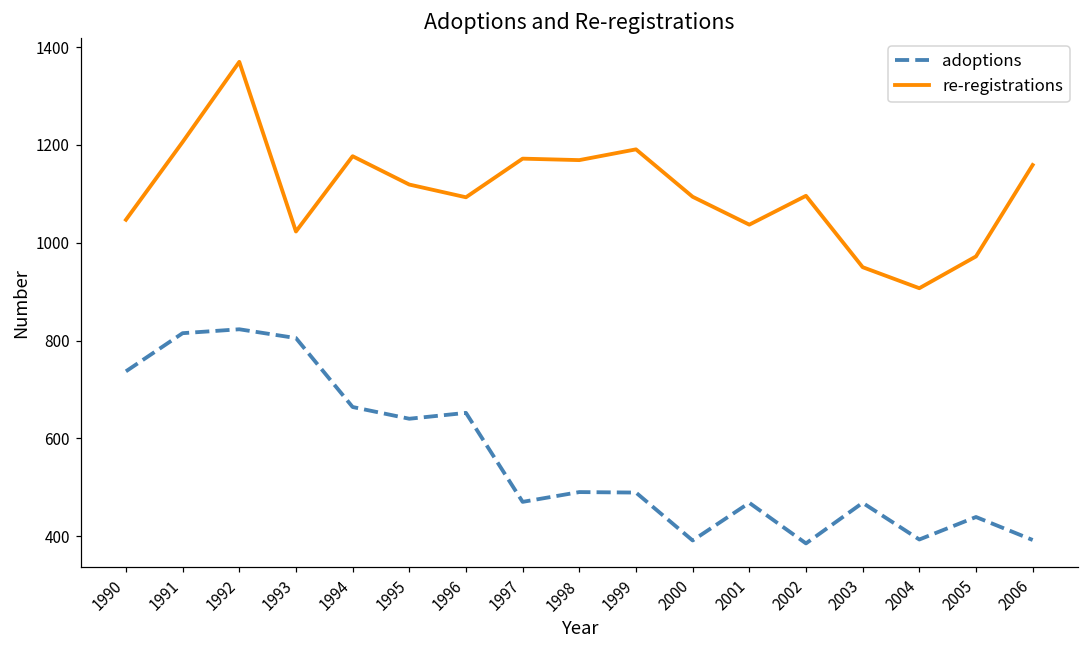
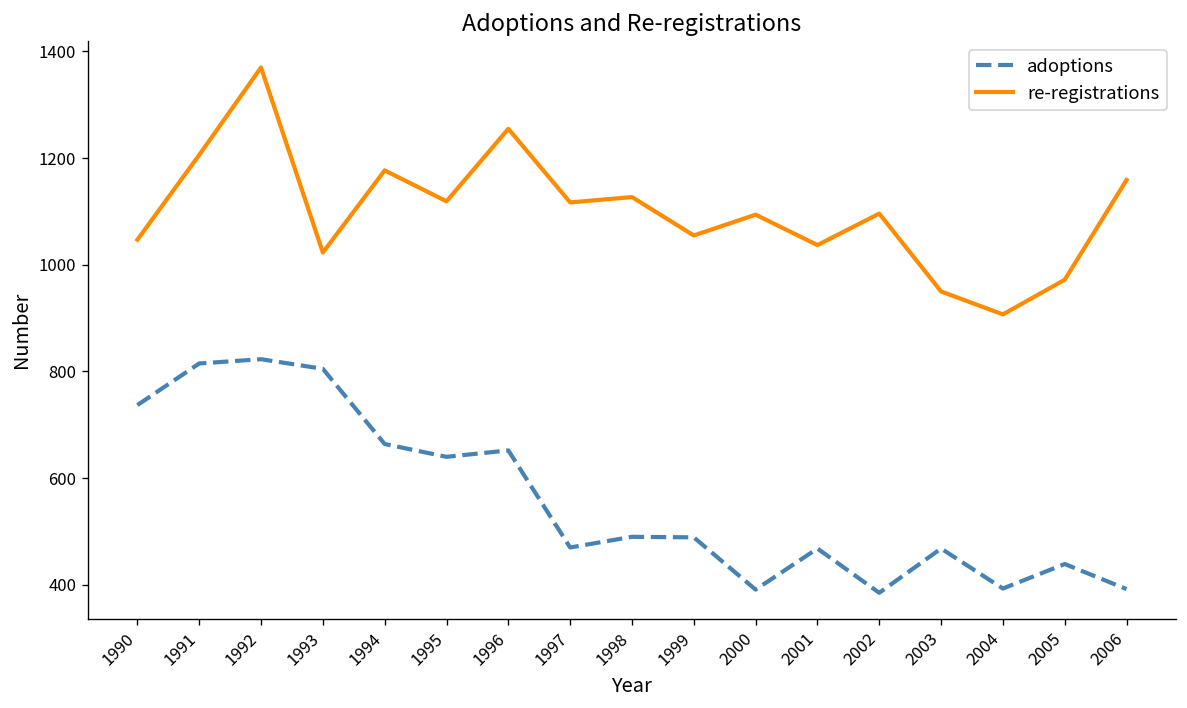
  {
    "adoptions": {
      "1990": 740,
      "1991": 820,
      "1992": 820,
      "1993": 810,
      "1994": 660,
      "1995": 640,
      "1996": 650,
      "1997": 470,
      "1998": 490,
      "1999": 490,
      "2000": 390,
      "2001": 470,
      "2002": 390,
      "2003": 470,
      "2004": 390,
      "2005": 440,
      "2006": 390
    },
    "re-registrations": {
      "1990": 1050,
      "1991": 1210,
      "1992": 1370,
      "1993": 1020,
      "1994": 1180,
      "1995": 1120,
-     "1996": 1090,
-     "1997": 1170,
-     "1998": 1170,
-     "1999": 1190,
+     "1996": 1260,
+     "1997": 1120,
+     "1998": 1130,
+     "1999": 1060,
      "2000": 1090,
      "2001": 1040,
      "2002": 1100,
      "2003": 950,
      "2004": 910,
      "2005": 970,
      "2006": 1160
    }
  }
